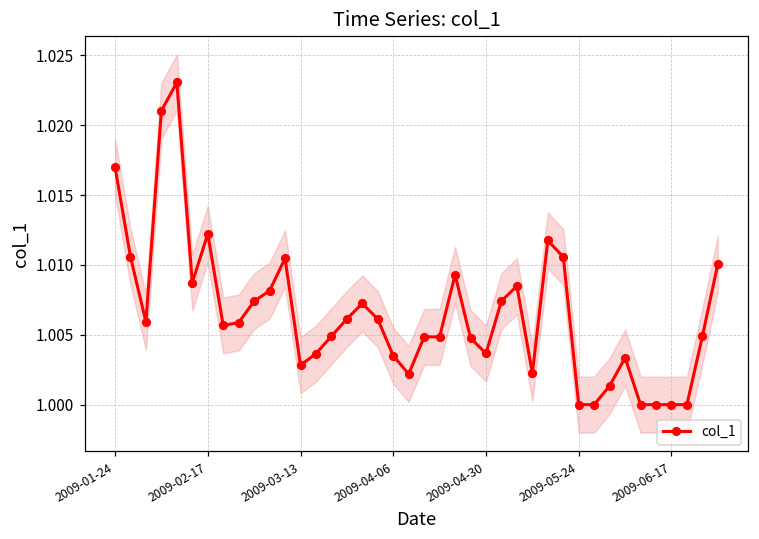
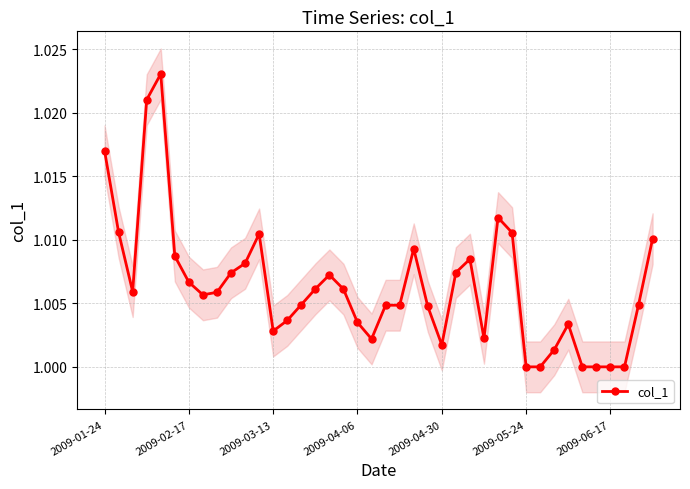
  {
    "col_1": {
      "2009-01-24": 1.0170,
-     "2009-02-17": 1.0122,
+     "2009-02-17": 1.0067,
      "2009-03-13": 1.0028,
      "2009-04-06": 1.0035,
-     "2009-04-30": 1.0037,
+     "2009-04-30": 1.0017,
      "2009-05-24": 1.0000,
      "2009-06-17": 1.0000
    }
  }
